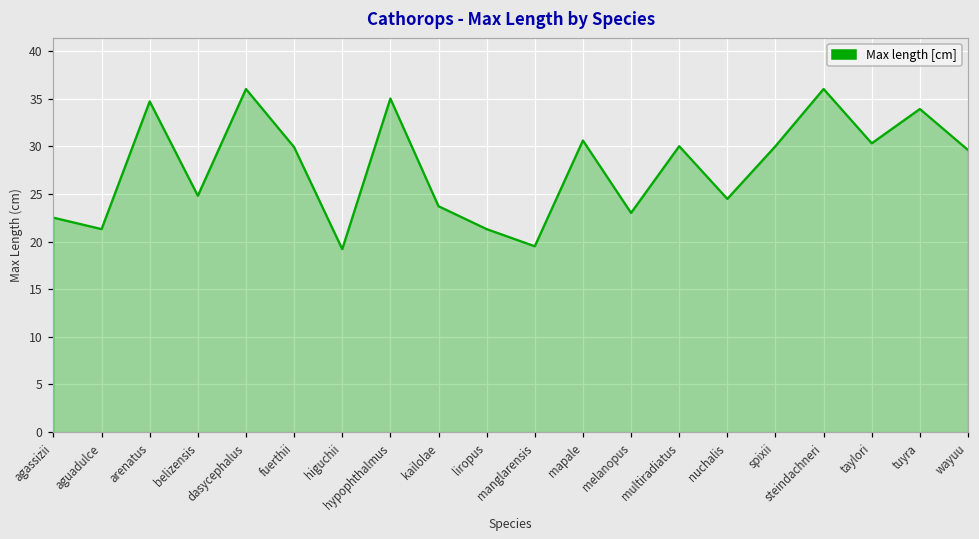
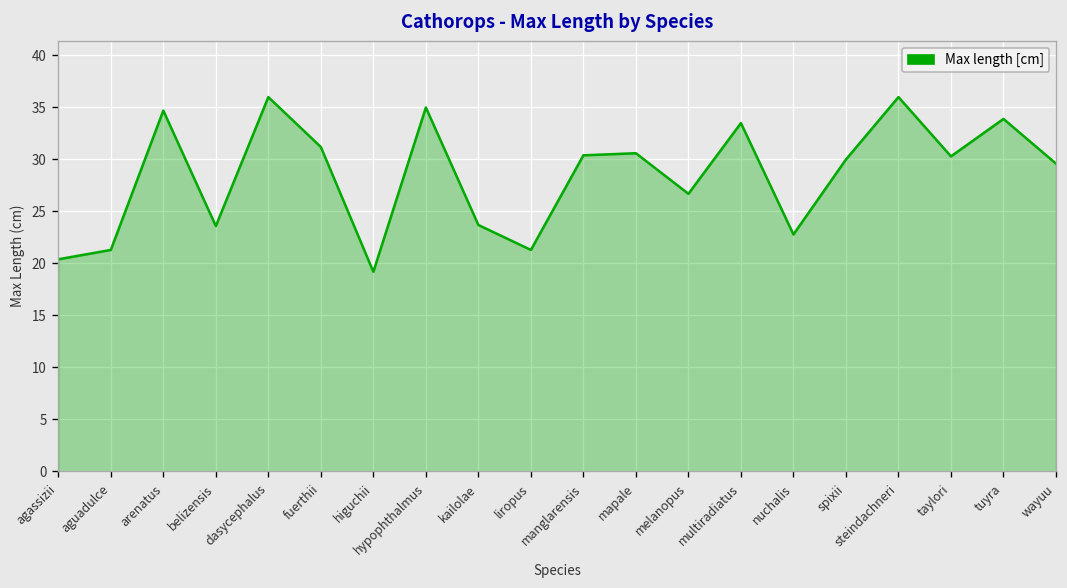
  {
-   "agassizii": 23,
+   "agassizii": 20,
    "aguadulce": 21,
    "arenatus": 35,
-   "belizensis": 25,
+   "belizensis": 24,
    "dasycephalus": 36,
-   "fuerthii": 30,
+   "fuerthii": 31,
    "higuchii": 19,
    "hypophthalmus": 35,
    "kailolae": 24,
    "liropus": 21,
-   "manglarensis": 20,
+   "manglarensis": 30,
    "mapale": 31,
-   "melanopus": 23,
-   "multiradiatus": 30,
-   "nuchalis": 24,
+   "melanopus": 27,
+   "multiradiatus": 34,
+   "nuchalis": 23,
    "spixii": 30,
    "steindachneri": 36,
    "taylori": 30,
    "tuyra": 34,
    "wayuu": 30
  }
